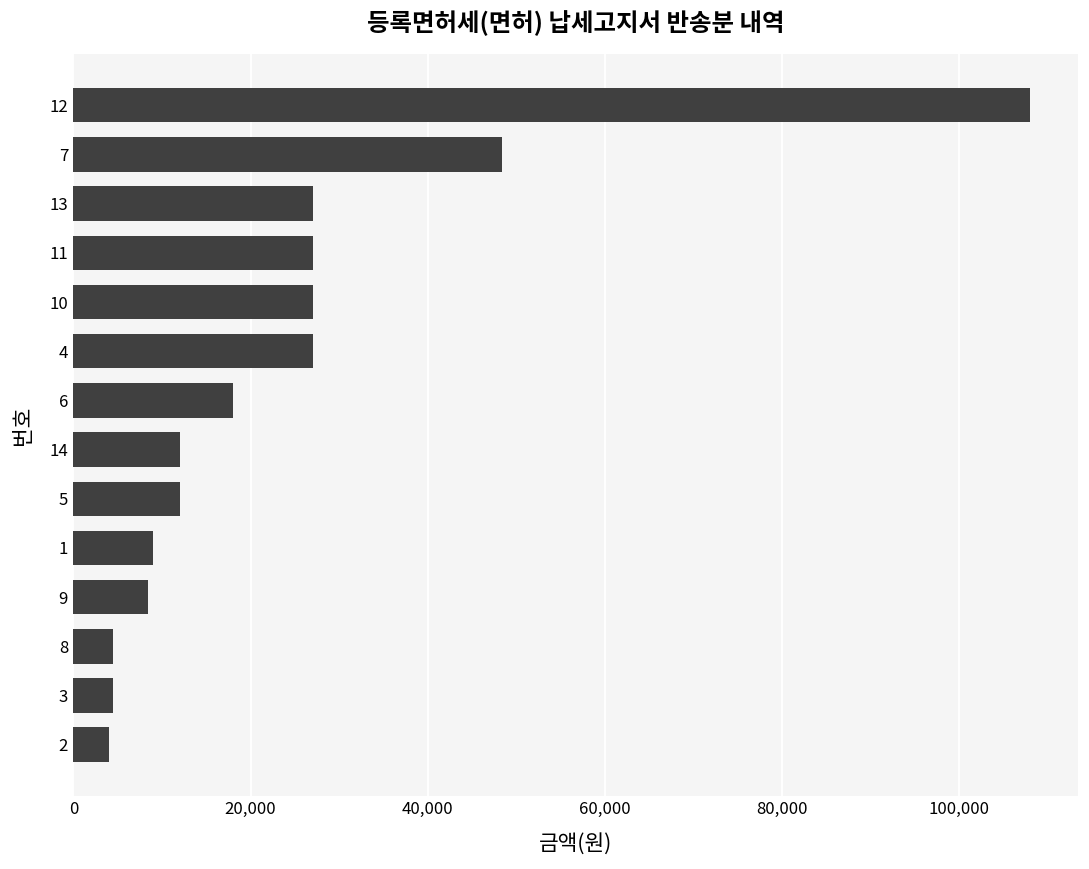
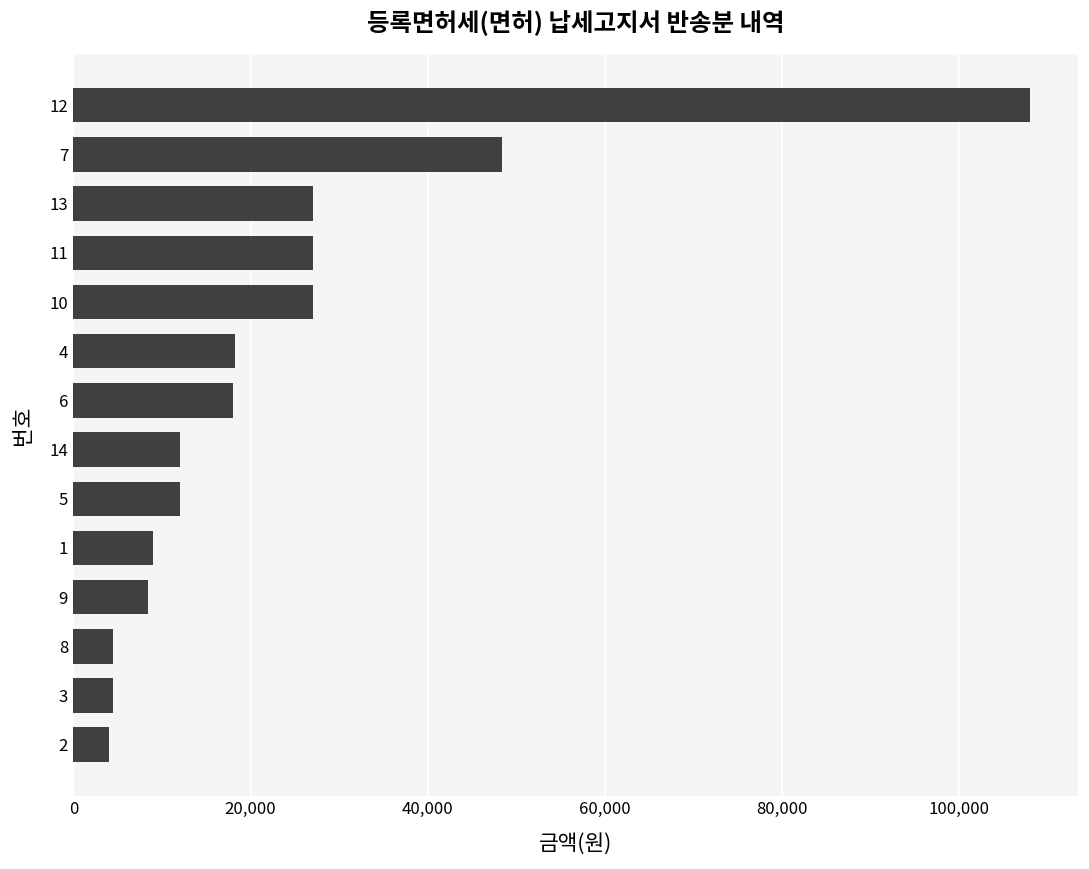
  {
    "12": "108,000",
    "7": "48,000",
    "13": "27,000",
    "11": "27,000",
    "10": "27,000",
-   "4": "27,000",
+   "4": "18,000",
    "6": "18,000",
    "14": "12,000",
    "5": "12,000",
    "1": "9,000",
    "9": "8,000",
    "8": "5,000",
    "3": "5,000",
    "2": "4,000"
  }
